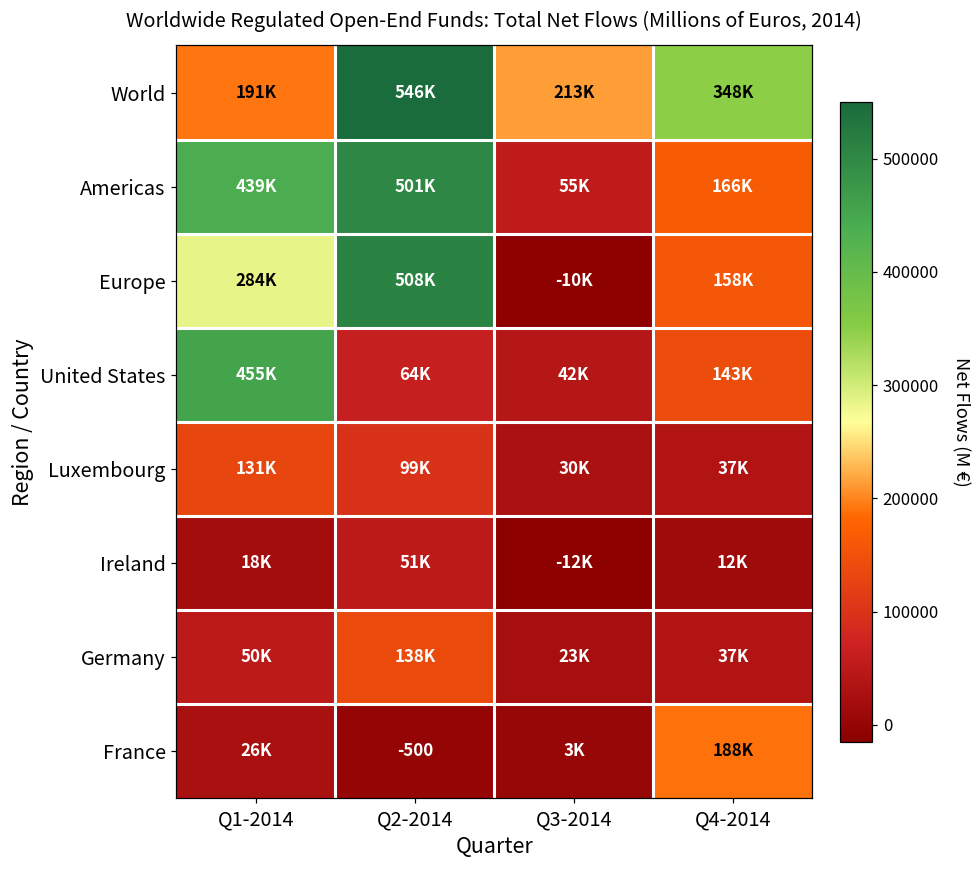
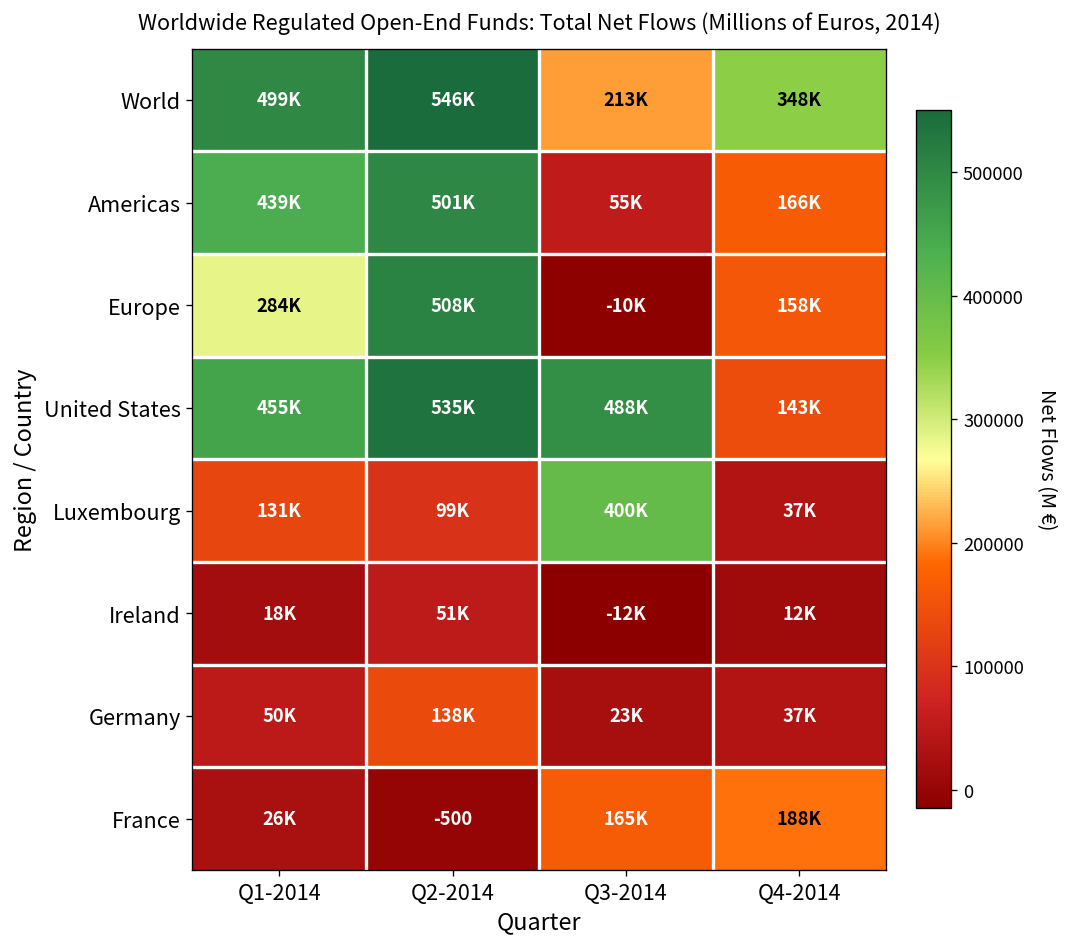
  {
    "World": {
-     "Q1-2014": "191K",
+     "Q1-2014": "499K",
      "Q2-2014": "546K",
      "Q3-2014": "213K",
      "Q4-2014": "348K"
    },
    "Americas": {
      "Q1-2014": "439K",
      "Q2-2014": "501K",
      "Q3-2014": "55K",
      "Q4-2014": "166K"
    },
    "Europe": {
      "Q1-2014": "284K",
      "Q2-2014": "508K",
      "Q3-2014": "-10K",
      "Q4-2014": "158K"
    },
    "United States": {
      "Q1-2014": "455K",
-     "Q2-2014": "64K",
-     "Q3-2014": "42K",
+     "Q2-2014": "535K",
+     "Q3-2014": "488K",
      "Q4-2014": "143K"
    },
    "Luxembourg": {
      "Q1-2014": "131K",
      "Q2-2014": "99K",
-     "Q3-2014": "30K",
+     "Q3-2014": "400K",
      "Q4-2014": "37K"
    },
    "Ireland": {
      "Q1-2014": "18K",
      "Q2-2014": "51K",
      "Q3-2014": "-12K",
      "Q4-2014": "12K"
    },
    "Germany": {
      "Q1-2014": "50K",
      "Q2-2014": "138K",
      "Q3-2014": "23K",
      "Q4-2014": "37K"
    },
    "France": {
      "Q1-2014": "26K",
      "Q2-2014": "-500",
-     "Q3-2014": "3K",
+     "Q3-2014": "165K",
      "Q4-2014": "188K"
    }
  }
